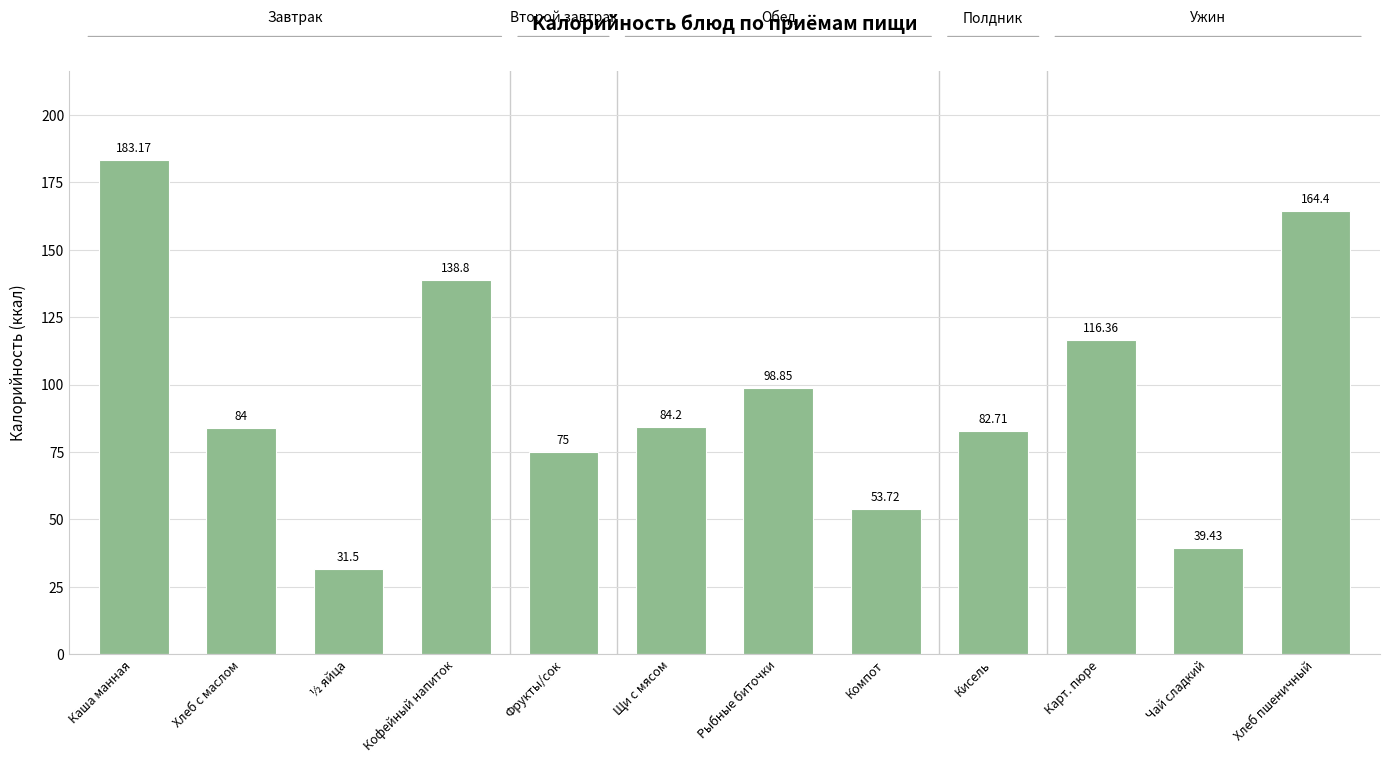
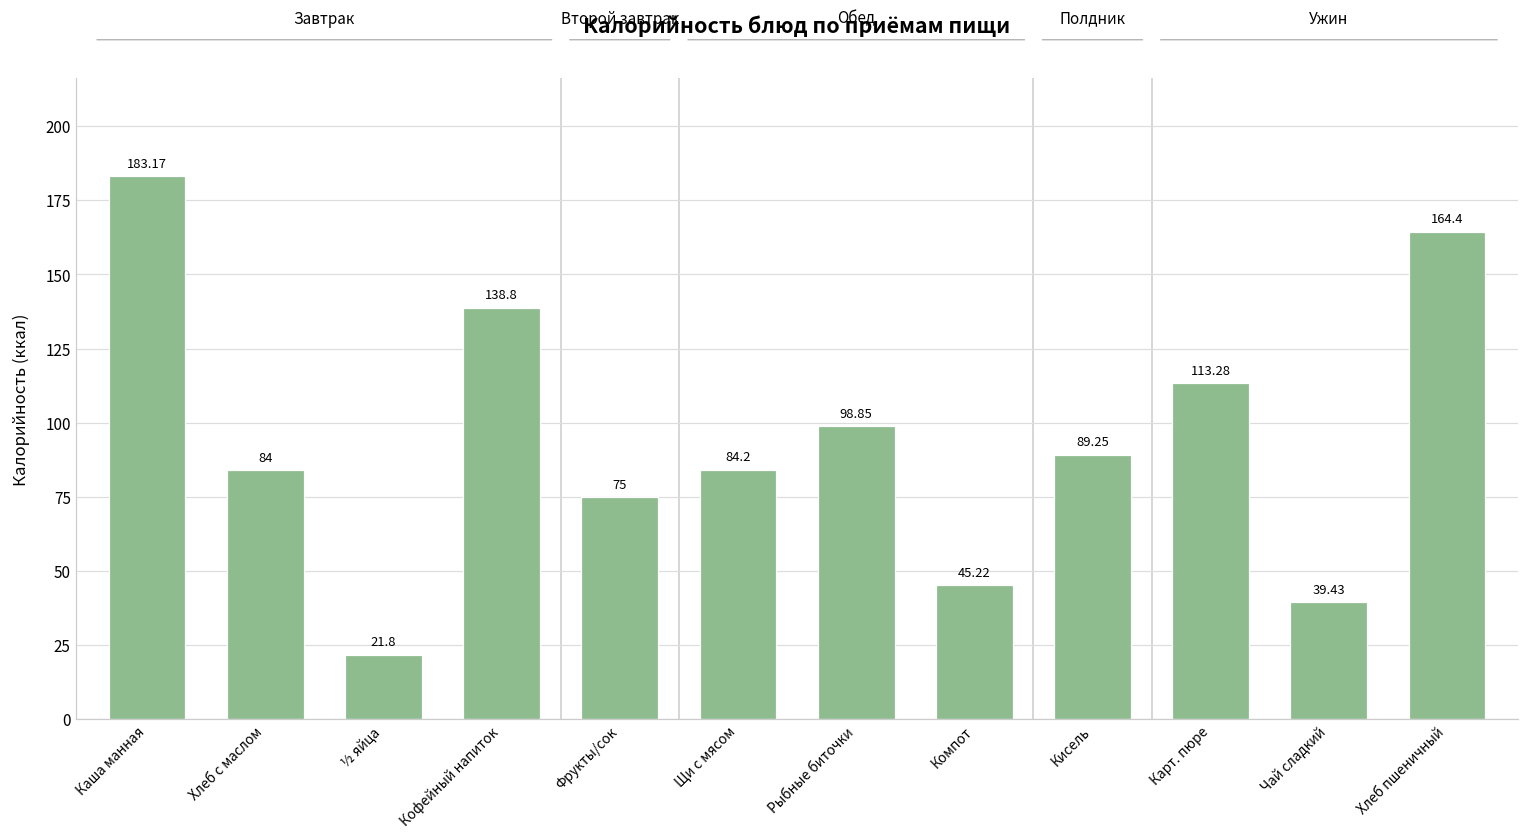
  {
    "Каша манная": 183.17,
    "Хлеб с маслом": 84,
-   "½ яйца": 31.5,
+   "½ яйца": 21.8,
    "Кофейный напиток": 138.8,
    "Фрукты/сок": 75,
    "Щи с мясом": 84.2,
    "Рыбные биточки": 98.85,
-   "Компот": 53.72,
-   "Кисель": 82.71,
-   "Карт. пюре": 116.36,
+   "Компот": 45.22,
+   "Кисель": 89.25,
+   "Карт. пюре": 113.28,
    "Чай сладкий": 39.43,
    "Хлеб пшеничный": 164.4
  }
